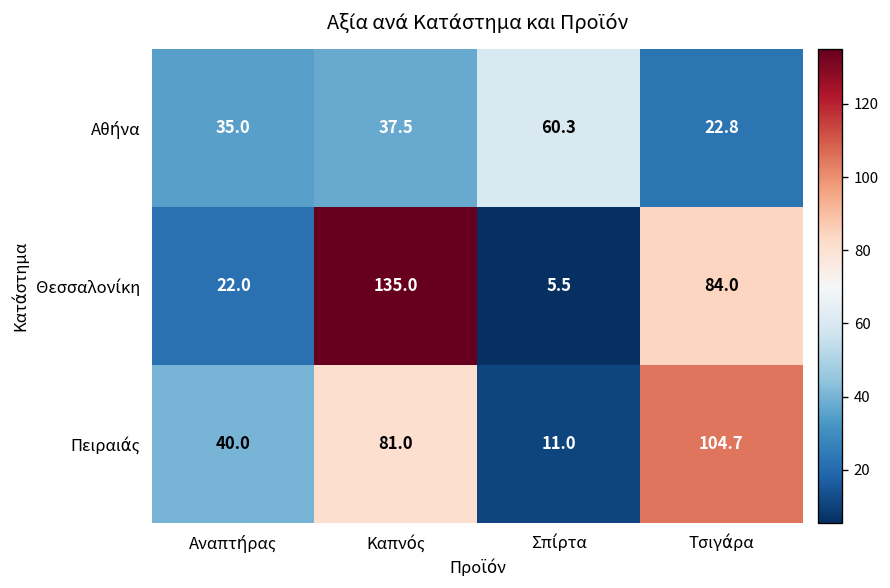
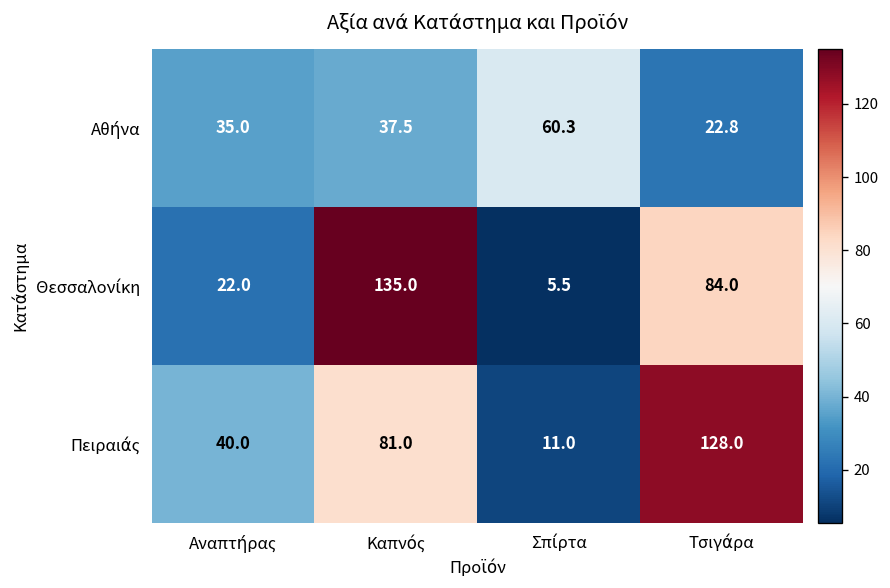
  {
    "Αθήνα": {
      "Αναπτήρας": 35.0,
      "Καπνός": 37.5,
      "Σπίρτα": 60.3,
      "Τσιγάρα": 22.8
    },
    "Θεσσαλονίκη": {
      "Αναπτήρας": 22.0,
      "Καπνός": 135.0,
      "Σπίρτα": 5.5,
      "Τσιγάρα": 84.0
    },
    "Πειραιάς": {
      "Αναπτήρας": 40.0,
      "Καπνός": 81.0,
      "Σπίρτα": 11.0,
-     "Τσιγάρα": 104.7
+     "Τσιγάρα": 128.0
    }
  }
